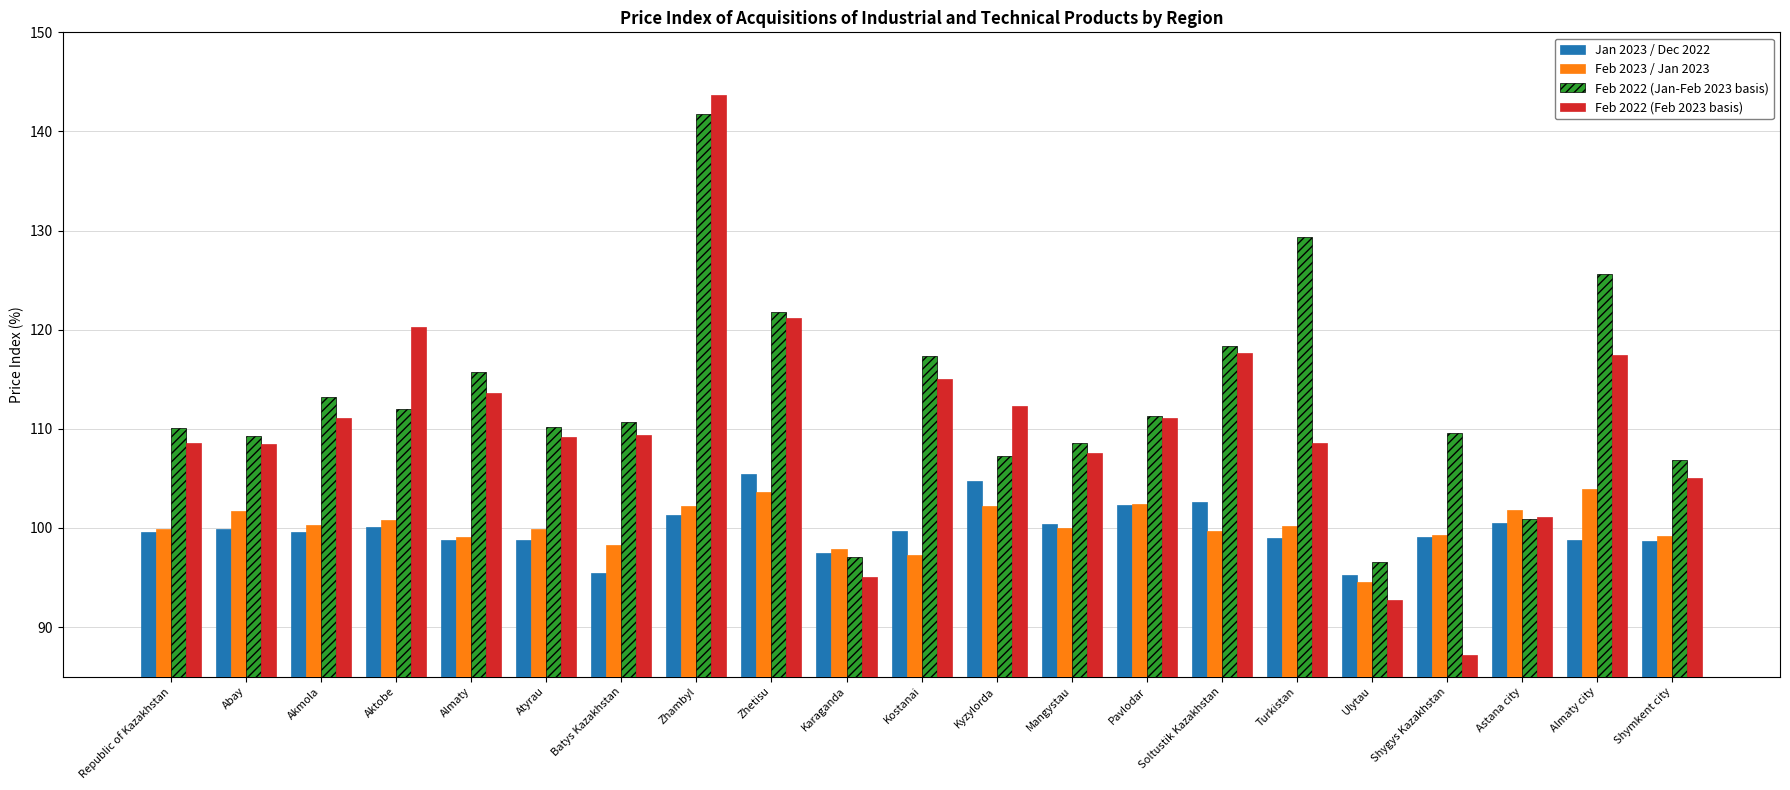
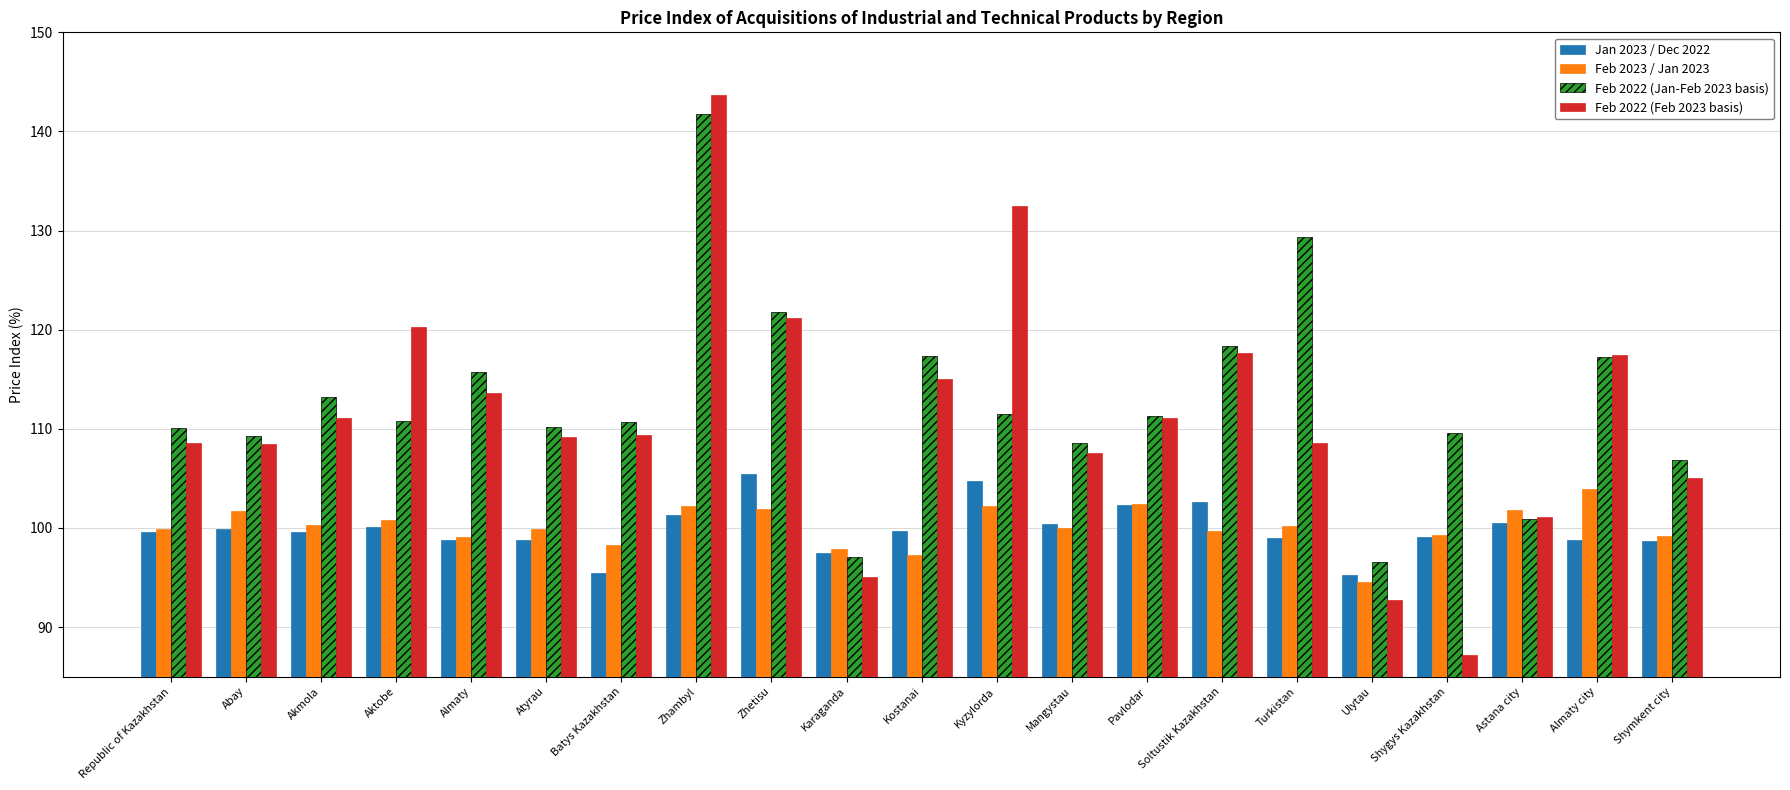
  {
    "Jan 2023 / Dec 2022": {
      "Republic of Kazakhstan": 100,
      "Abay": 100,
      "Akmola": 100,
      "Aktobe": 100,
      "Almaty": 99,
      "Atyrau": 99,
      "Batys Kazakhstan": 95,
      "Zhambyl": 101,
      "Zhetisu": 105,
      "Karaganda": 98,
      "Kostanai": 100,
      "Kyzylorda": 105,
      "Mangystau": 100,
      "Pavlodar": 102,
      "Soltustik Kazakhstan": 103,
      "Turkistan": 99,
      "Ulytau": 95,
      "Shygys Kazakhstan": 99,
      "Astana city": 101,
      "Almaty city": 99,
      "Shymkent city": 99
    },
    "Feb 2023 / Jan 2023": {
      "Republic of Kazakhstan": 100,
      "Abay": 102,
      "Akmola": 100,
      "Aktobe": 101,
      "Almaty": 99,
      "Atyrau": 100,
      "Batys Kazakhstan": 98,
      "Zhambyl": 102,
-     "Zhetisu": 104,
+     "Zhetisu": 102,
      "Karaganda": 98,
      "Kostanai": 97,
      "Kyzylorda": 102,
      "Mangystau": 100,
      "Pavlodar": 102,
      "Soltustik Kazakhstan": 100,
      "Turkistan": 100,
      "Ulytau": 95,
      "Shygys Kazakhstan": 99,
      "Astana city": 102,
      "Almaty city": 104,
      "Shymkent city": 99
    },
    "Feb 2022 (Jan-Feb 2023 basis)": {
      "Republic of Kazakhstan": 110,
      "Abay": 109,
      "Akmola": 113,
-     "Aktobe": 112,
+     "Aktobe": 111,
      "Almaty": 116,
      "Atyrau": 110,
      "Batys Kazakhstan": 111,
      "Zhambyl": 142,
      "Zhetisu": 122,
      "Karaganda": 97,
      "Kostanai": 117,
-     "Kyzylorda": 107,
+     "Kyzylorda": 112,
      "Mangystau": 109,
      "Pavlodar": 111,
      "Soltustik Kazakhstan": 118,
      "Turkistan": 129,
      "Ulytau": 97,
      "Shygys Kazakhstan": 110,
      "Astana city": 101,
-     "Almaty city": 126,
+     "Almaty city": 117,
      "Shymkent city": 107
    },
    "Feb 2022 (Feb 2023 basis)": {
      "Republic of Kazakhstan": 109,
      "Abay": 109,
      "Akmola": 111,
      "Aktobe": 120,
      "Almaty": 114,
      "Atyrau": 109,
      "Batys Kazakhstan": 109,
      "Zhambyl": 144,
      "Zhetisu": 121,
      "Karaganda": 95,
      "Kostanai": 115,
-     "Kyzylorda": 112,
+     "Kyzylorda": 133,
      "Mangystau": 108,
      "Pavlodar": 111,
      "Soltustik Kazakhstan": 118,
      "Turkistan": 109,
      "Ulytau": 93,
      "Shygys Kazakhstan": 87,
      "Astana city": 101,
      "Almaty city": 117,
      "Shymkent city": 105
    }
  }
